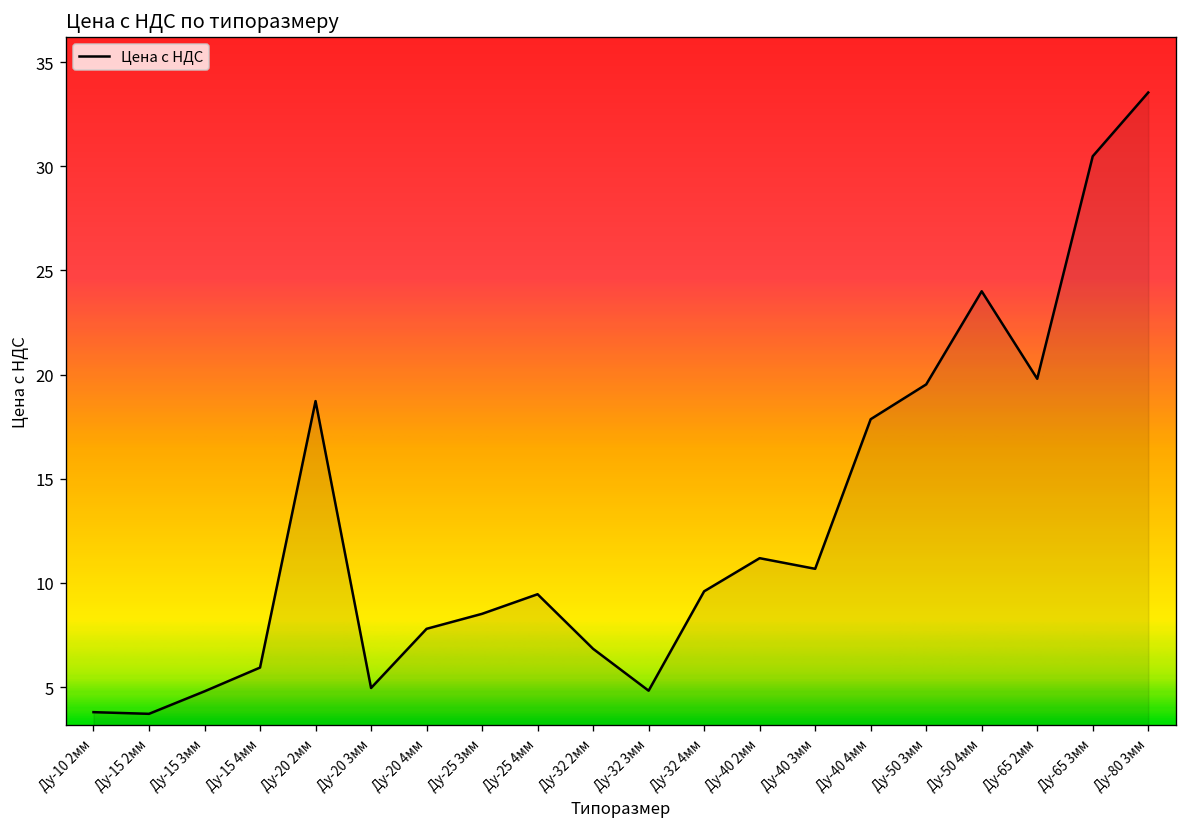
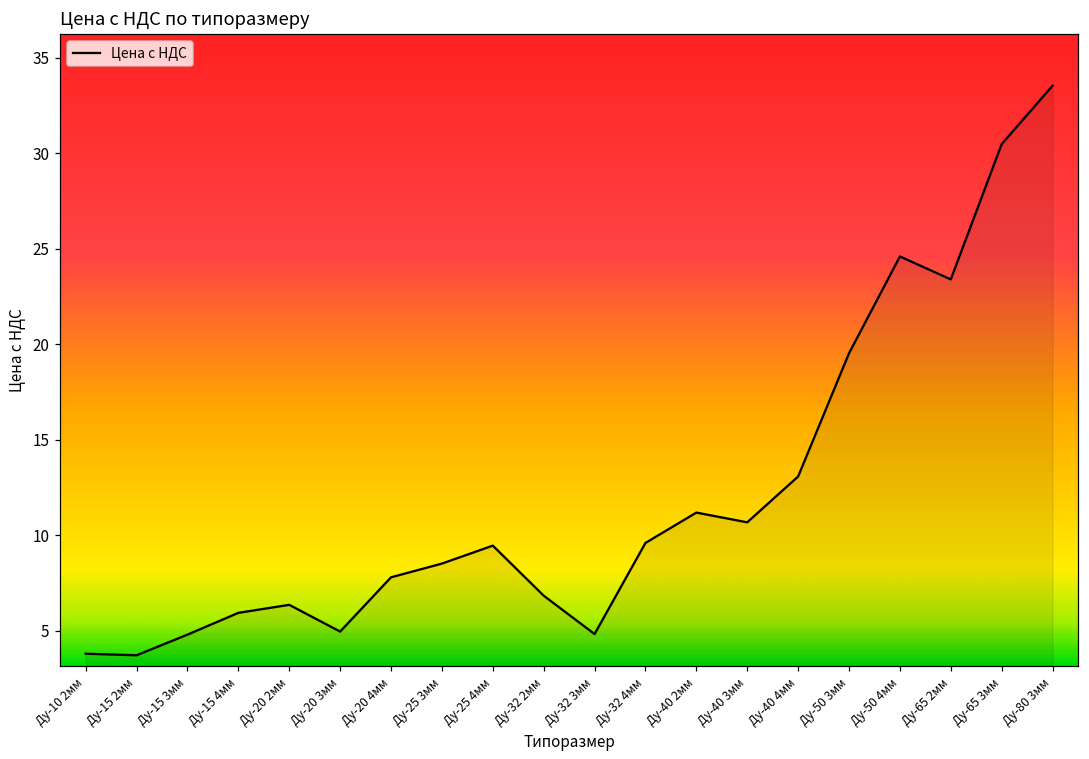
  {
    "Ду-10 2мм": 3.8,
    "Ду-15 2мм": 3.7,
    "Ду-15 3мм": 4.8,
    "Ду-15 4мм": 5.9,
-   "Ду-20 2мм": 18.7,
+   "Ду-20 2мм": 6.4,
    "Ду-20 3мм": 5.0,
    "Ду-20 4мм": 7.8,
    "Ду-25 3мм": 8.5,
    "Ду-25 4мм": 9.5,
    "Ду-32 2мм": 6.8,
    "Ду-32 3мм": 4.8,
    "Ду-32 4мм": 9.6,
    "Ду-40 2мм": 11.2,
    "Ду-40 3мм": 10.7,
-   "Ду-40 4мм": 17.9,
+   "Ду-40 4мм": 13.1,
    "Ду-50 3мм": 19.5,
-   "Ду-50 4мм": 24.0,
-   "Ду-65 2мм": 19.8,
+   "Ду-50 4мм": 24.6,
+   "Ду-65 2мм": 23.4,
    "Ду-65 3мм": 30.5,
    "Ду-80 3мм": 33.5
  }
